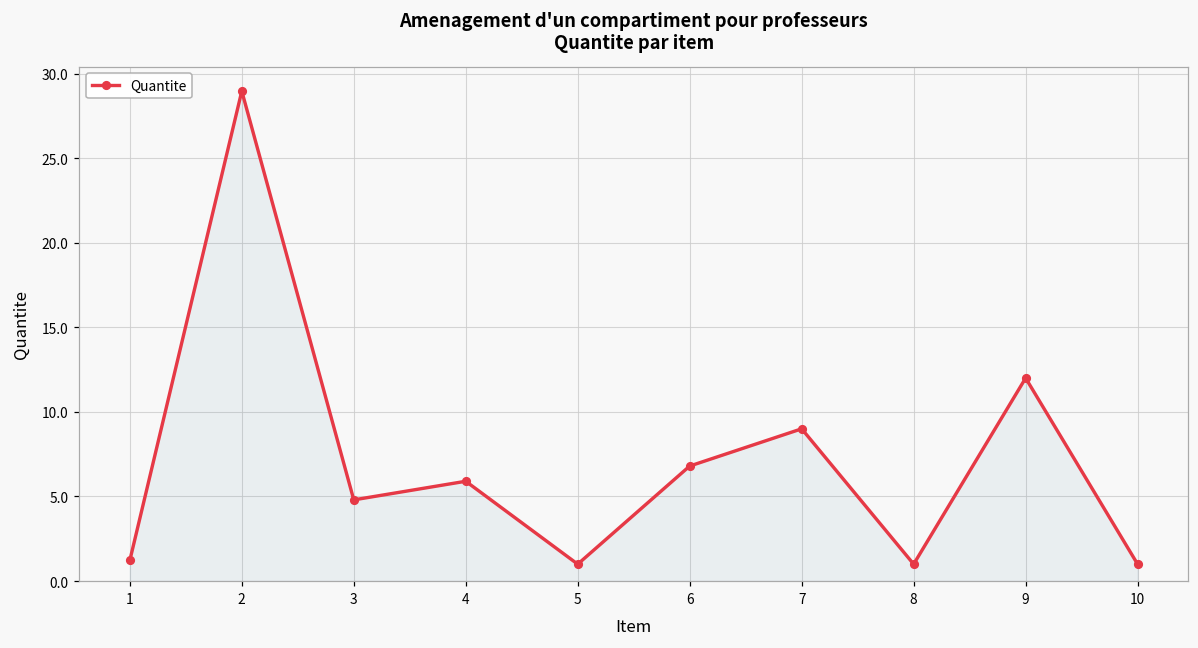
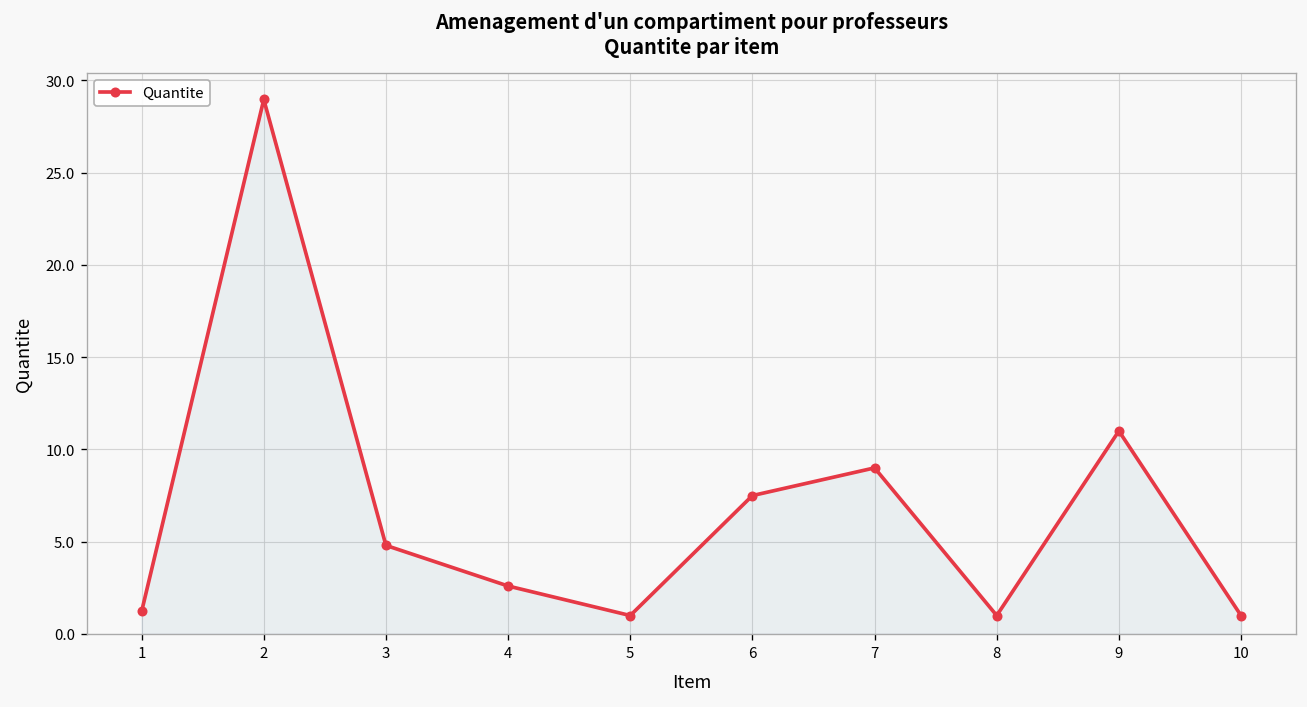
  {
    "1": 1.2,
    "2": 29.0,
    "3": 4.8,
-   "4": 5.9,
+   "4": 2.6,
    "5": 1.0,
-   "6": 6.8,
+   "6": 7.5,
    "7": 9.0,
    "8": 1.0,
-   "9": 12,
+   "9": 11,
    "10": 1.0
  }
